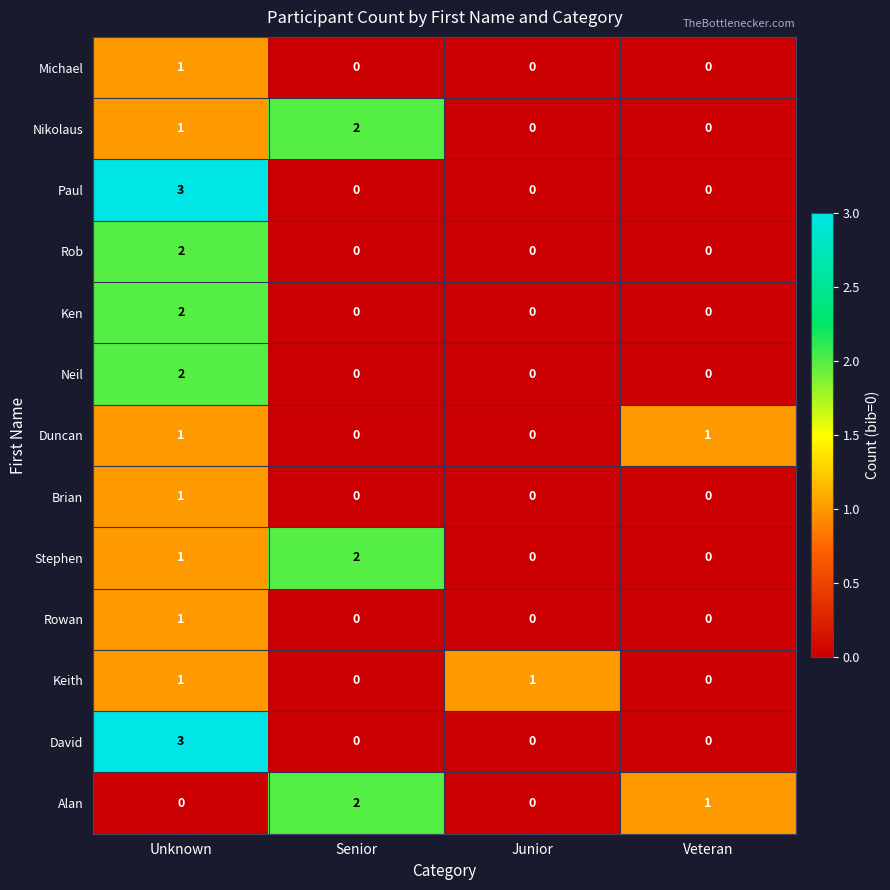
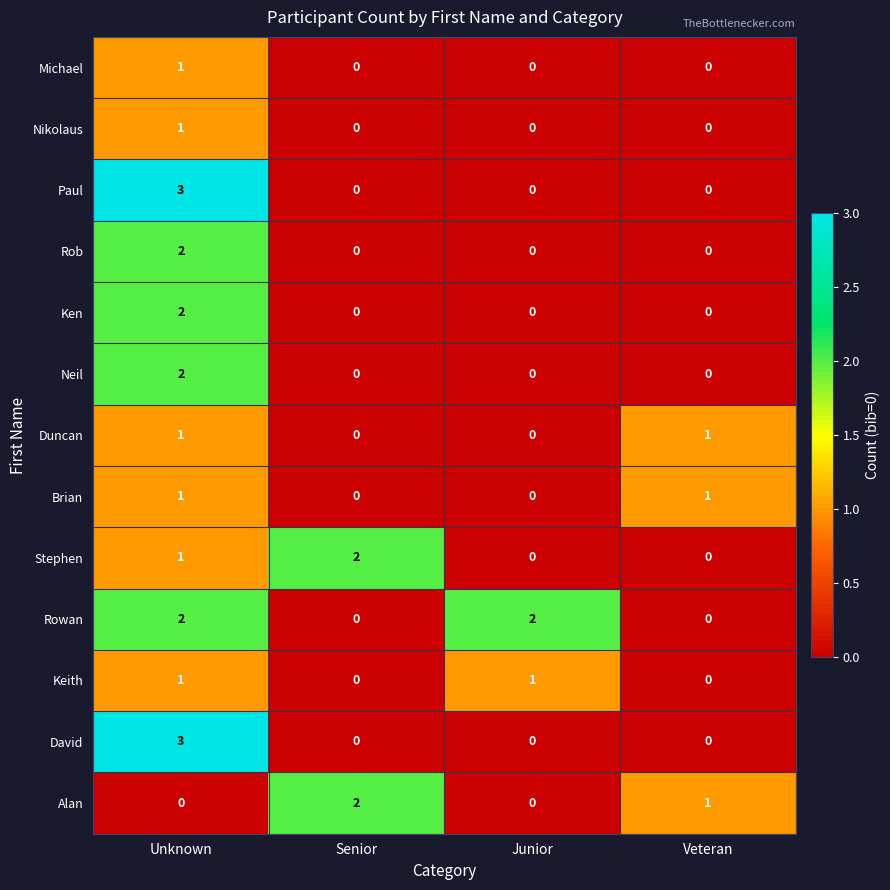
  {
    "Michael": {
      "Unknown": 1,
      "Senior": 0,
      "Junior": 0,
      "Veteran": 0
    },
    "Nikolaus": {
      "Unknown": 1,
-     "Senior": 2,
+     "Senior": 0,
      "Junior": 0,
      "Veteran": 0
    },
    "Paul": {
      "Unknown": 3,
      "Senior": 0,
      "Junior": 0,
      "Veteran": 0
    },
    "Rob": {
      "Unknown": 2,
      "Senior": 0,
      "Junior": 0,
      "Veteran": 0
    },
    "Ken": {
      "Unknown": 2,
      "Senior": 0,
      "Junior": 0,
      "Veteran": 0
    },
    "Neil": {
      "Unknown": 2,
      "Senior": 0,
      "Junior": 0,
      "Veteran": 0
    },
    "Duncan": {
      "Unknown": 1,
      "Senior": 0,
      "Junior": 0,
      "Veteran": 1
    },
    "Brian": {
      "Unknown": 1,
      "Senior": 0,
      "Junior": 0,
-     "Veteran": 0
+     "Veteran": 1
    },
    "Stephen": {
      "Unknown": 1,
      "Senior": 2,
      "Junior": 0,
      "Veteran": 0
    },
    "Rowan": {
-     "Unknown": 1,
+     "Unknown": 2,
      "Senior": 0,
-     "Junior": 0,
+     "Junior": 2,
      "Veteran": 0
    },
    "Keith": {
      "Unknown": 1,
      "Senior": 0,
      "Junior": 1,
      "Veteran": 0
    },
    "David": {
      "Unknown": 3,
      "Senior": 0,
      "Junior": 0,
      "Veteran": 0
    },
    "Alan": {
      "Unknown": 0,
      "Senior": 2,
      "Junior": 0,
      "Veteran": 1
    }
  }
